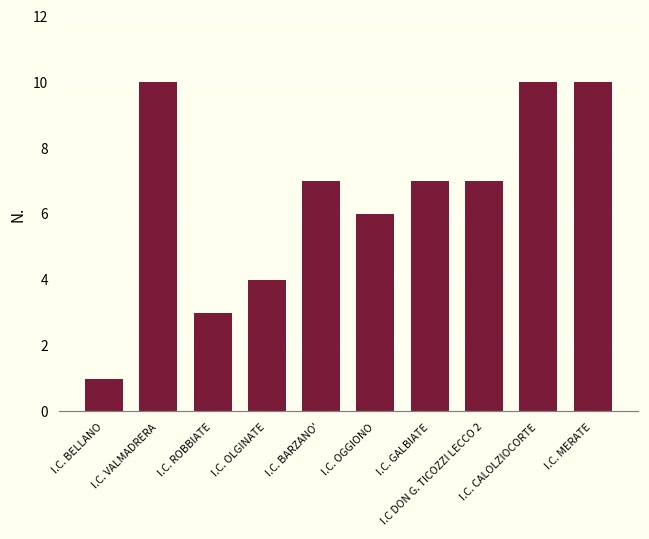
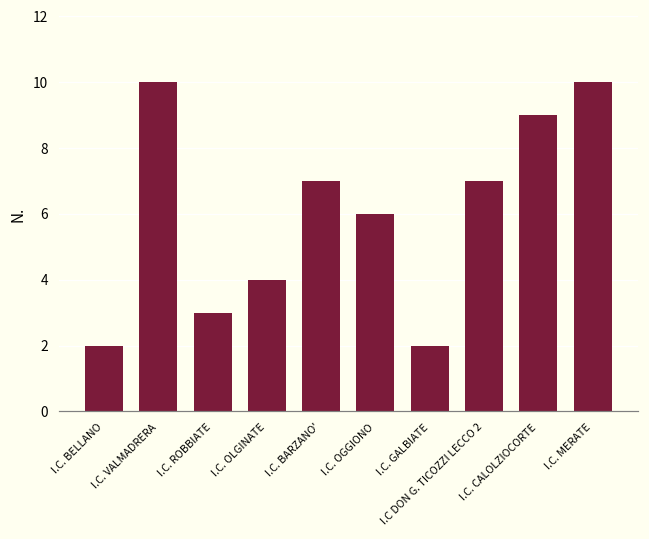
  {
-   "I.C. BELLANO": 1,
+   "I.C. BELLANO": 2,
    "I.C. VALMADRERA": 10,
    "I.C. ROBBIATE": 3,
    "I.C. OLGINATE": 4,
    "I.C. BARZANO'": 7,
    "I.C. OGGIONO": 6,
-   "I.C. GALBIATE": 7,
+   "I.C. GALBIATE": 2,
    "I.C DON G. TICOZZI LECCO 2": 7,
-   "I.C. CALOLZIOCORTE": 10,
+   "I.C. CALOLZIOCORTE": 9,
    "I.C. MERATE": 10
  }
